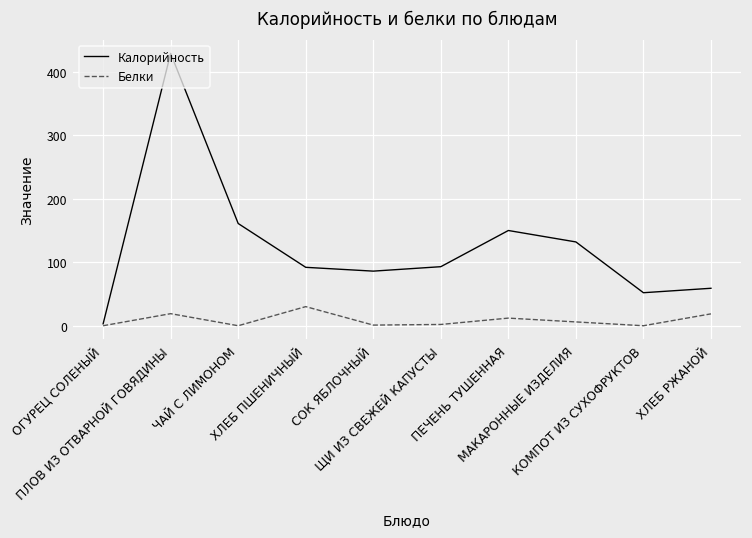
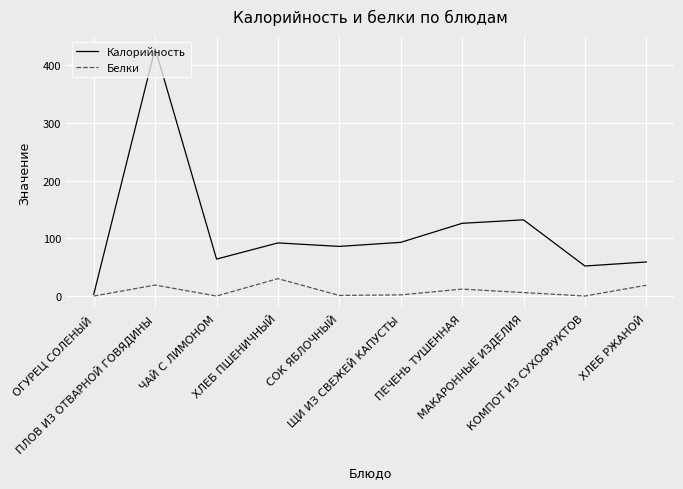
  {
    "Калорийность": {
-     "ЧАЙ С ЛИМОНОМ": 160,
+     "ЧАЙ С ЛИМОНОМ": 60,
      "ХЛЕБ ПШЕНИЧНЫЙ": 90,
      "СОК ЯБЛОЧНЫЙ": 90,
      "ЩИ ИЗ СВЕЖЕЙ КАПУСТЫ": 90,
-     "ПЕЧЕНЬ ТУШЕННАЯ": 150,
+     "ПЕЧЕНЬ ТУШЕННАЯ": 130,
      "МАКАРОННЫЕ ИЗДЕЛИЯ": 130,
      "КОМПОТ ИЗ СУХОФРУКТОВ": 50,
      "ХЛЕБ РЖАНОЙ": 60
    },
    "Белки": {
      "ПЛОВ ИЗ ОТВАРНОЙ ГОВЯДИНЫ": 20,
      "ЧАЙ С ЛИМОНОМ": 0,
      "ХЛЕБ ПШЕНИЧНЫЙ": 30,
      "СОК ЯБЛОЧНЫЙ": 0,
      "ЩИ ИЗ СВЕЖЕЙ КАПУСТЫ": 0,
      "ПЕЧЕНЬ ТУШЕННАЯ": 10,
      "МАКАРОННЫЕ ИЗДЕЛИЯ": 10,
      "КОМПОТ ИЗ СУХОФРУКТОВ": 0,
      "ХЛЕБ РЖАНОЙ": 20
    }
  }
